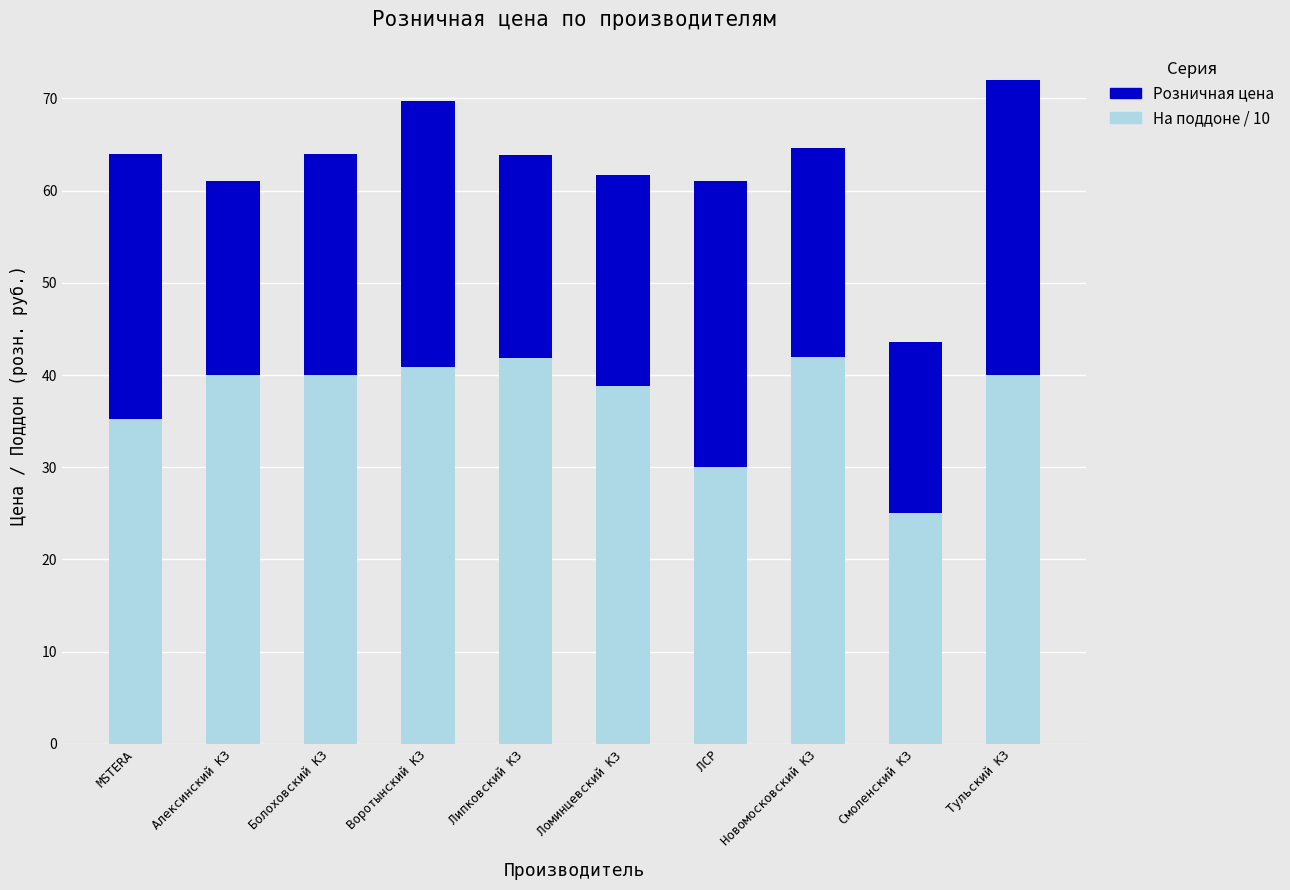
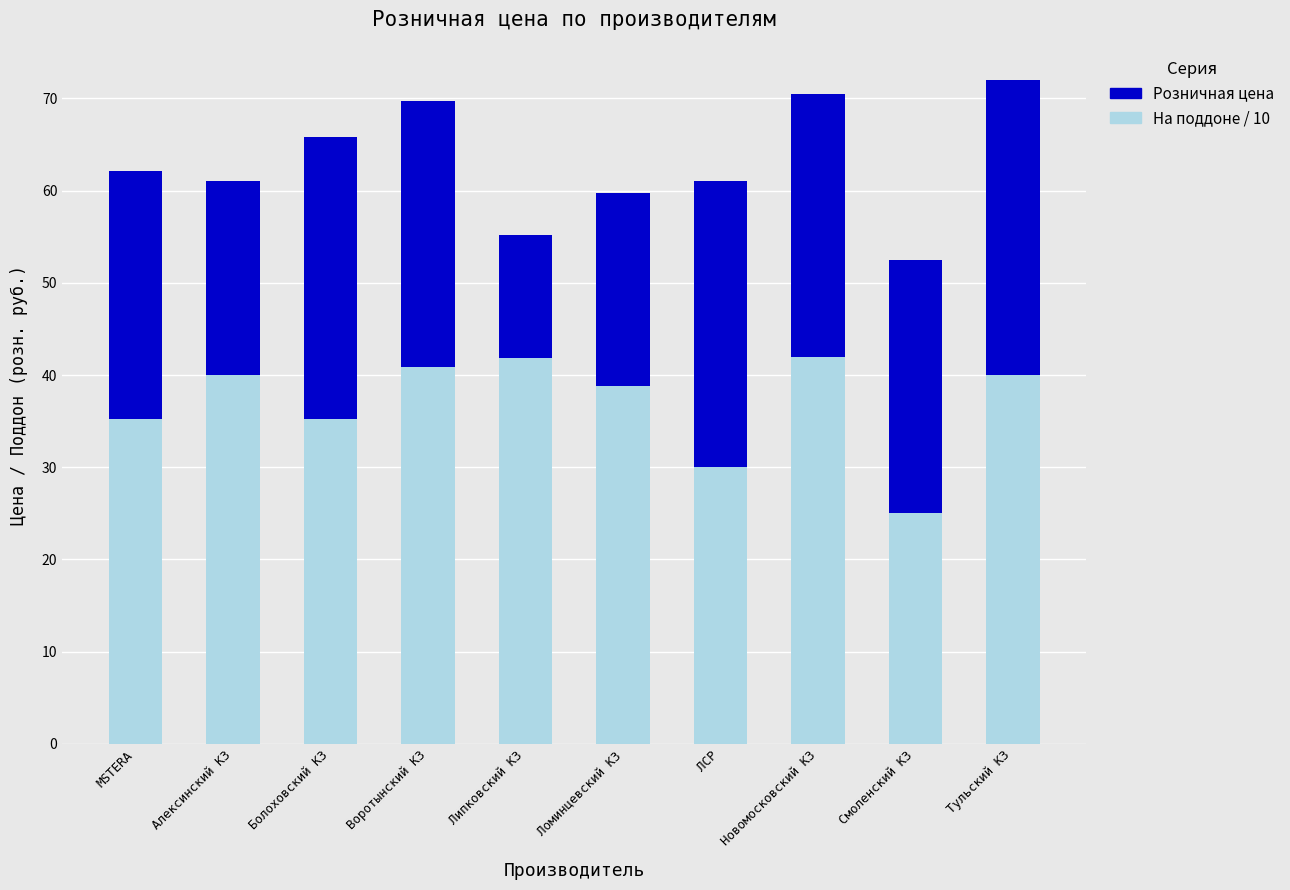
  {
    "На поддоне / 10": {
      "MSTERA": 35,
      "Алексинский КЗ": 40,
-     "Болоховский КЗ": 40,
+     "Болоховский КЗ": 35,
      "Воротынский КЗ": 41,
      "Липковский КЗ": 42,
      "Ломинцевский КЗ": 39,
      "ЛСР": 30,
      "Новомосковский КЗ": 42,
      "Смоленский КЗ": 25,
      "Тульский КЗ": 40
    },
    "Розничная цена": {
-     "MSTERA": 29,
+     "MSTERA": 27,
      "Алексинский КЗ": 21,
-     "Болоховский КЗ": 24,
+     "Болоховский КЗ": 31,
      "Воротынский КЗ": 29,
-     "Липковский КЗ": 22,
-     "Ломинцевский КЗ": 23,
+     "Липковский КЗ": 13,
+     "Ломинцевский КЗ": 21,
      "ЛСР": 31,
-     "Новомосковский КЗ": 23,
-     "Смоленский КЗ": 19,
+     "Новомосковский КЗ": 29,
+     "Смоленский КЗ": 28,
      "Тульский КЗ": 32
    }
  }
